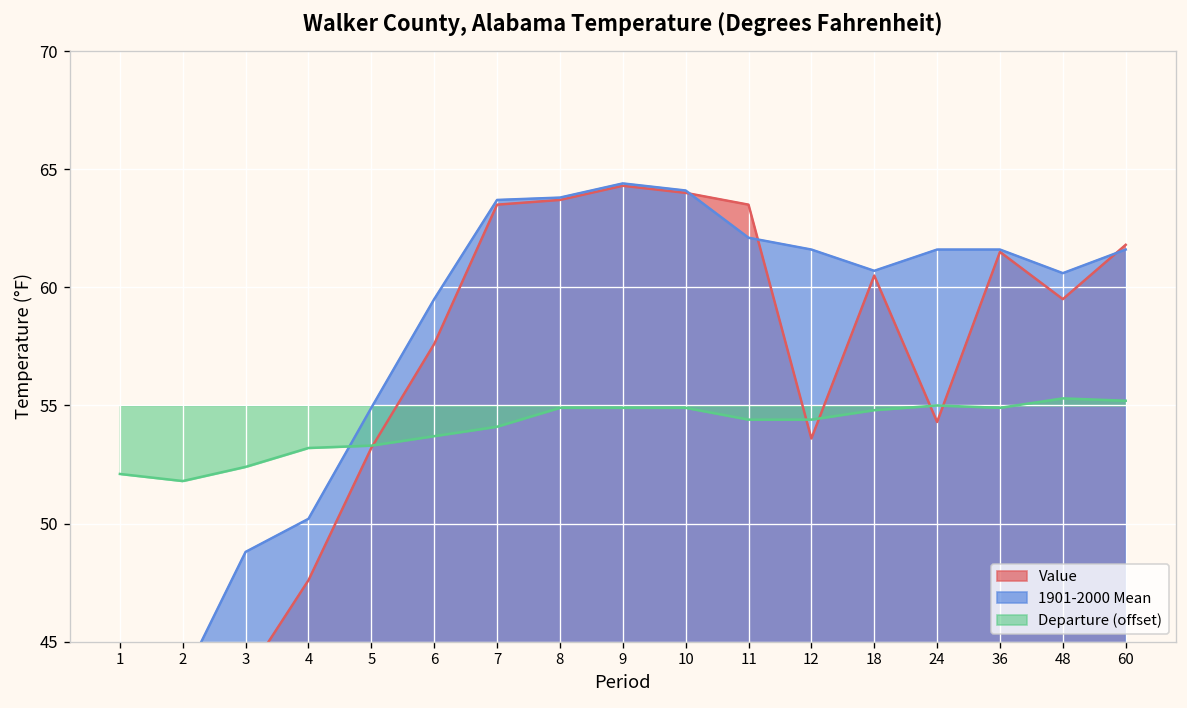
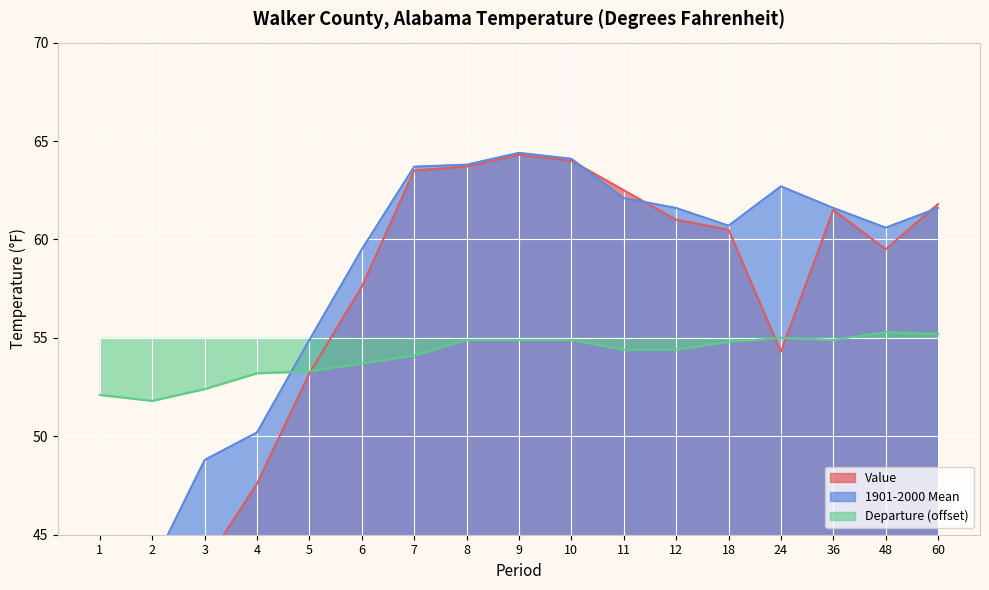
  {
    "Value": {
      "4": 47.6,
      "6": 57.6,
      "7": 63.5,
-     "11": 63.5,
-     "12": 53.6,
+     "11": 62.5,
+     "12": 61.0,
      "18": 60.5,
      "24": 54.3,
      "48": 59.5,
      "60": 61.8
    },
    "1901-2000 Mean": {
      "3": 48.8,
      "4": 50.2,
      "6": 59.5,
      "7": 63.7,
      "11": 62.1,
      "12": 61.6,
      "18": 60.7,
-     "24": 61.6,
+     "24": 62.7,
      "48": 60.6,
      "60": 61.6
    }
  }
